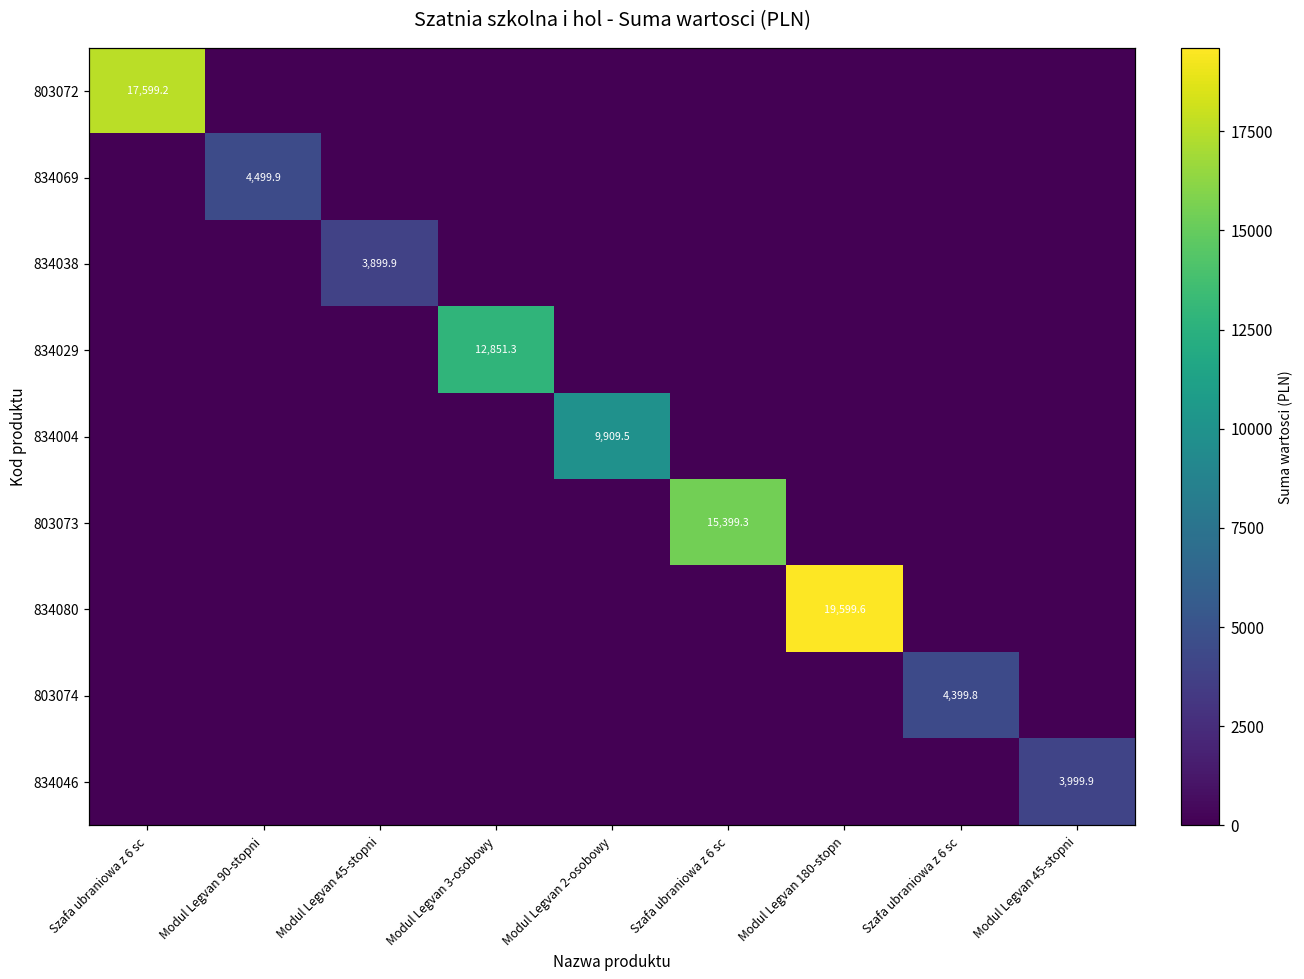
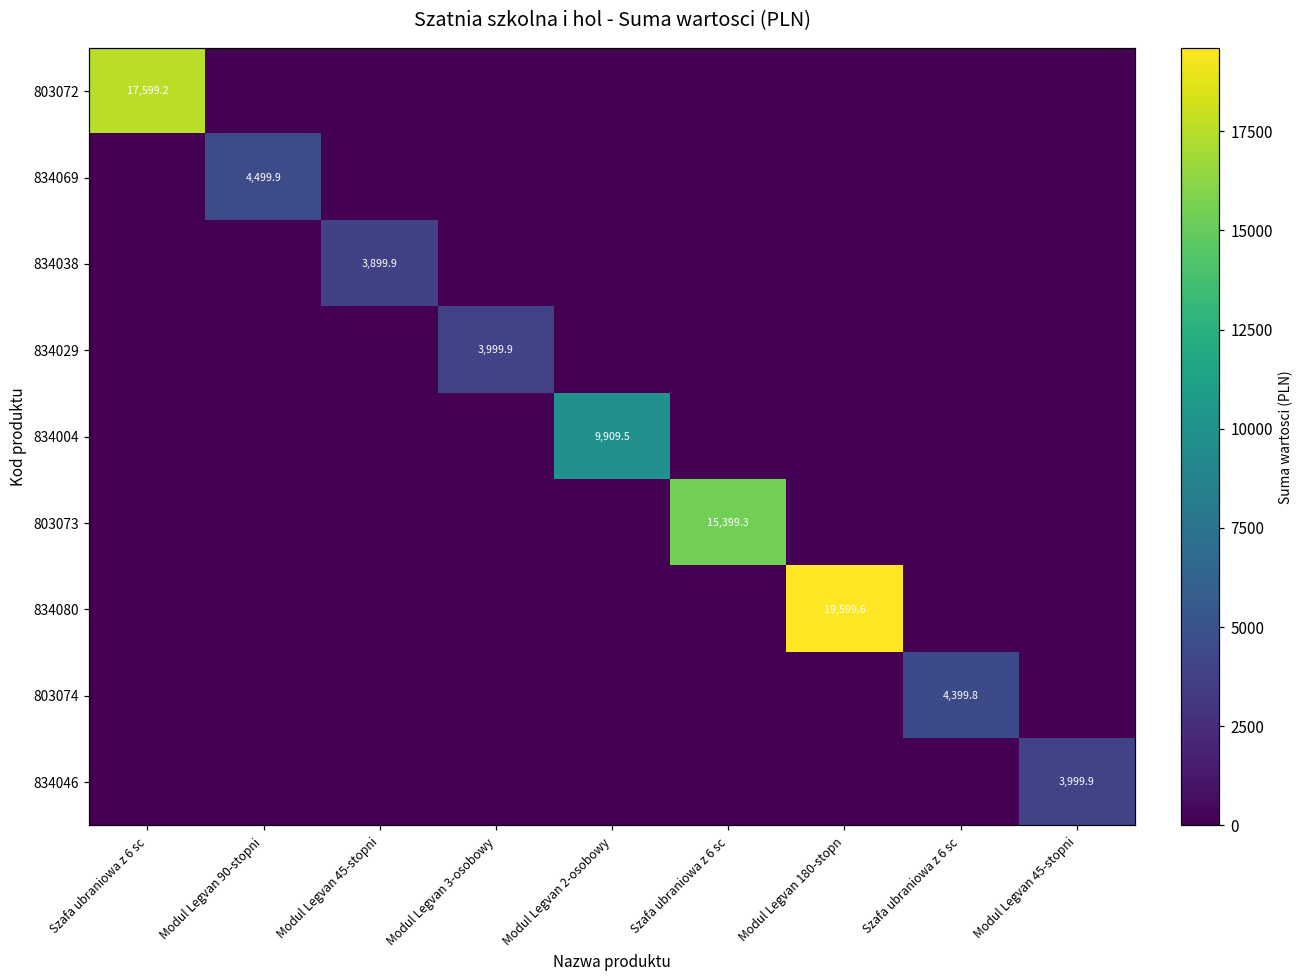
  {
    "834069": {
      "Modul Legvan 90-stopni": "4,499.9"
    },
    "834029": {
-     "Modul Legvan 3-osobowy": "12,851.3"
+     "Modul Legvan 3-osobowy": "3,999.9"
    },
    "834004": {
      "Modul Legvan 2-osobowy": "9,909.5"
    },
    "834080": {
      "Modul Legvan 180-stopn": "19,599.6"
    }
  }
